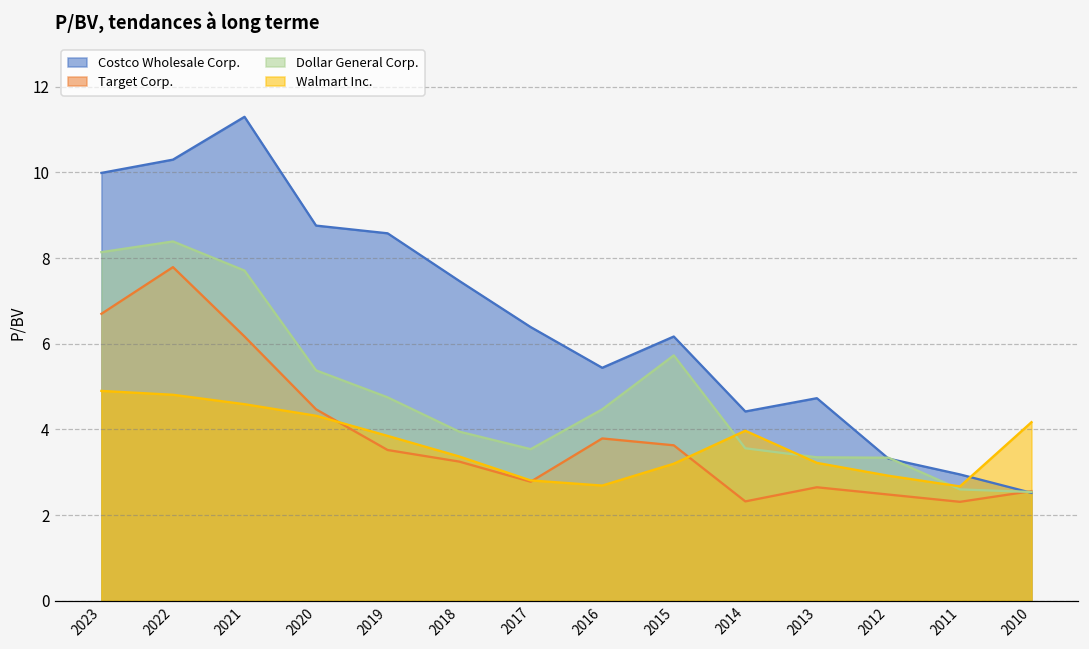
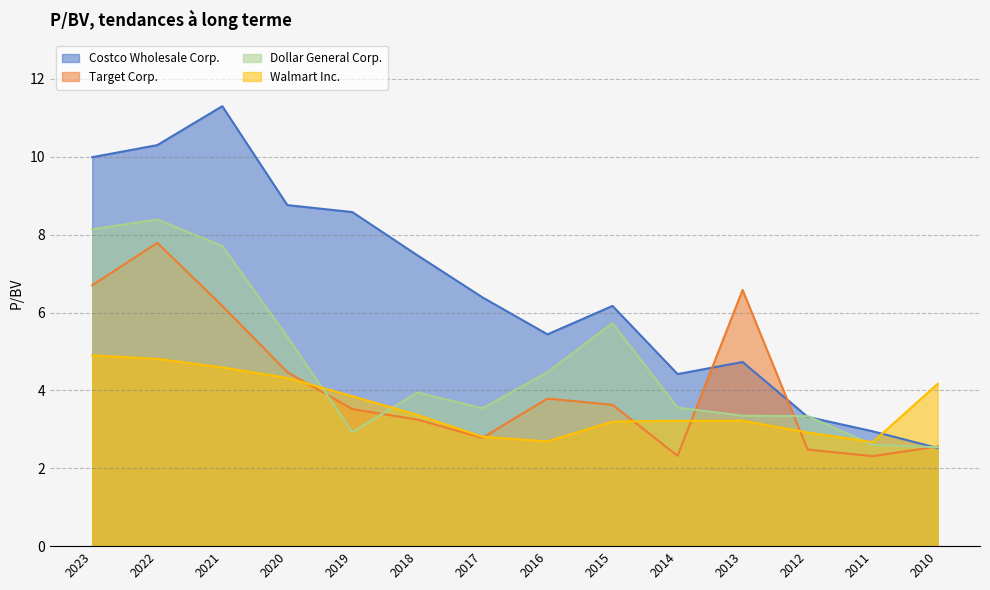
  {
    "Costco Wholesale Corp.": {
      "2023": 10.0,
      "2022": 10.3,
      "2021": 11.3,
      "2020": 8.8,
      "2019": 8.6,
      "2018": 7.5,
      "2017": 6.4,
      "2016": 5.4,
      "2015": 6.2,
      "2014": 4.4,
      "2013": 4.7,
      "2011": 3.0
    },
    "Target Corp.": {
      "2023": 6.7,
      "2022": 7.8,
      "2021": 6.2,
      "2020": 4.5,
      "2019": 3.5,
      "2018": 3.3,
      "2016": 3.8,
      "2015": 3.6,
      "2014": 2.3,
-     "2013": 2.7,
+     "2013": 6.6,
      "2012": 2.5,
      "2011": 2.3
    },
    "Dollar General Corp.": {
      "2023": 8.1,
      "2022": 8.4,
      "2021": 7.7,
      "2020": 5.4,
-     "2019": 4.8,
+     "2019": 2.9,
      "2018": 4.0,
      "2017": 3.5,
      "2016": 4.5,
      "2015": 5.7,
      "2014": 3.6,
      "2013": 3.4,
      "2011": 2.6
    },
    "Walmart Inc.": {
      "2023": 4.9,
      "2022": 4.8,
      "2021": 4.6,
      "2020": 4.3,
      "2019": 3.9,
      "2018": 3.4,
      "2016": 2.7,
      "2015": 3.2,
-     "2014": 4.0,
+     "2014": 3.2,
      "2013": 3.2,
      "2012": 2.9,
      "2011": 2.7,
      "2010": 4.2
    }
  }
